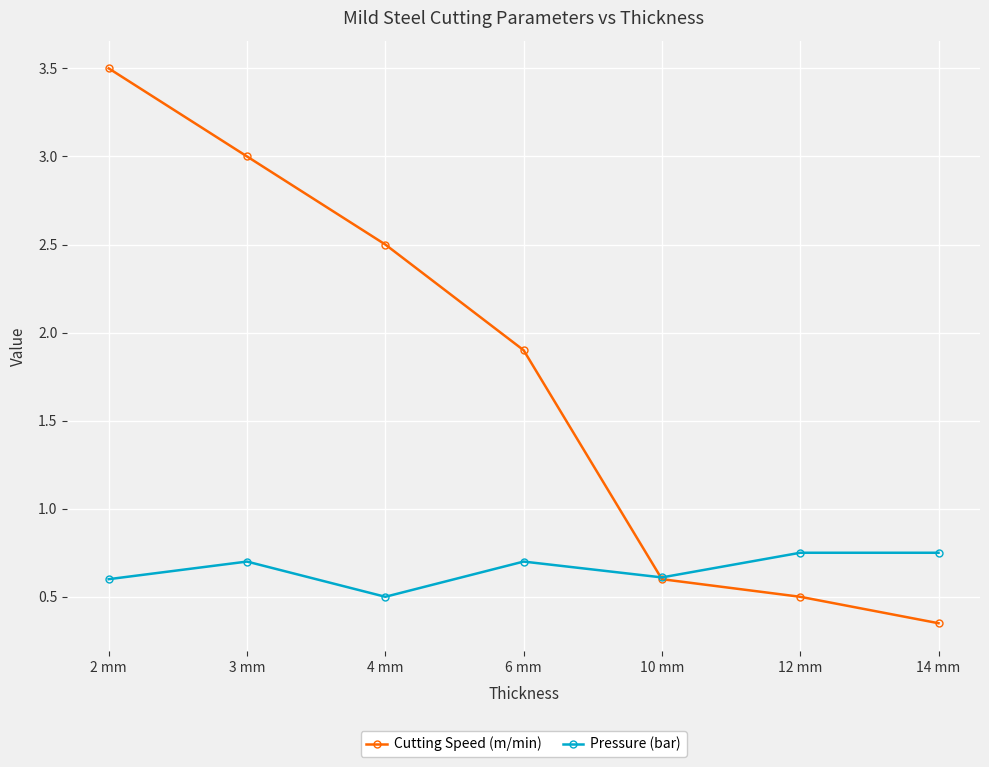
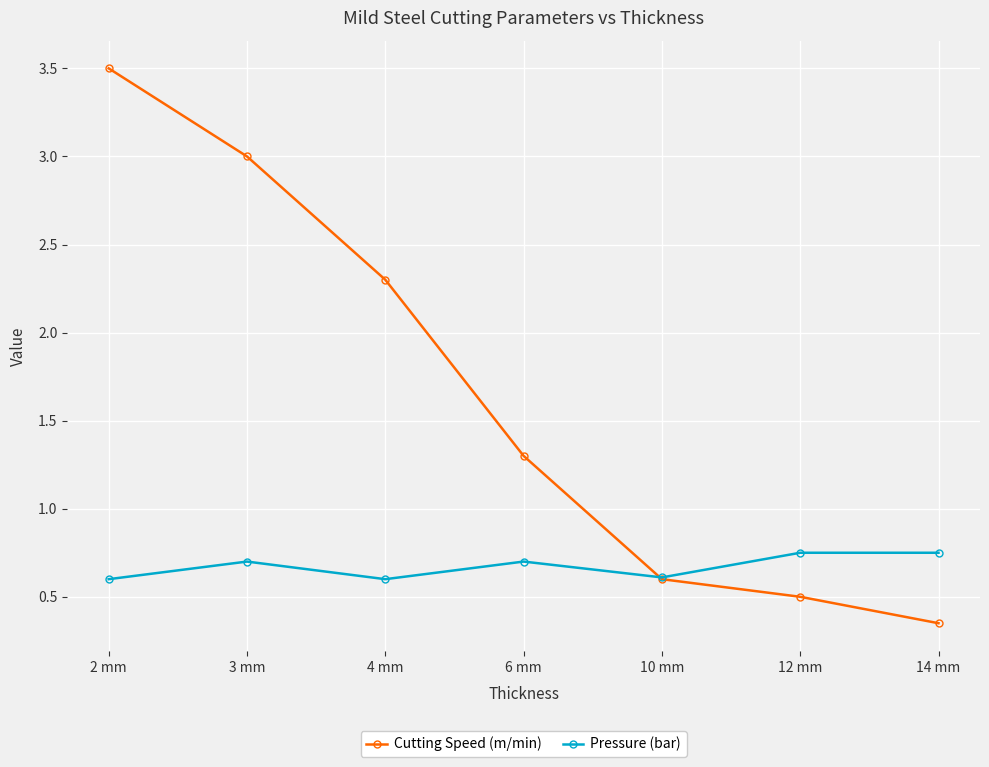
  {
    "Cutting Speed (m/min)": {
      "2 mm": 3.5,
      "3 mm": 3.0,
-     "4 mm": 2.5,
-     "6 mm": 1.9,
+     "4 mm": 2.3,
+     "6 mm": 1.3,
      "12 mm": 0.5,
      "14 mm": 0.35
    },
    "Pressure (bar)": {
      "2 mm": 0.6,
      "3 mm": 0.7,
-     "4 mm": 0.5,
+     "4 mm": 0.6,
      "6 mm": 0.7,
      "12 mm": 0.75,
      "14 mm": 0.75
    }
  }
